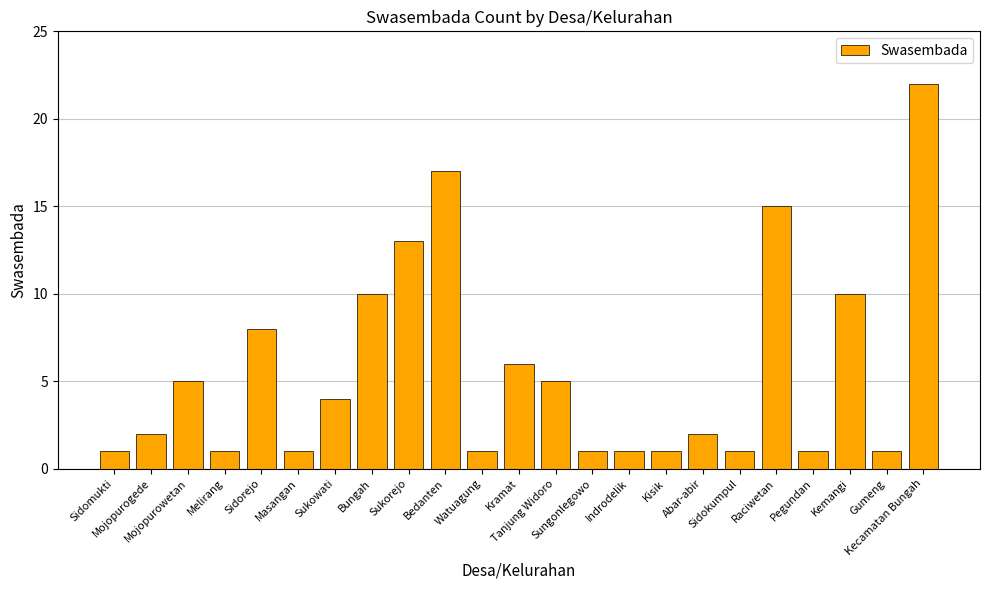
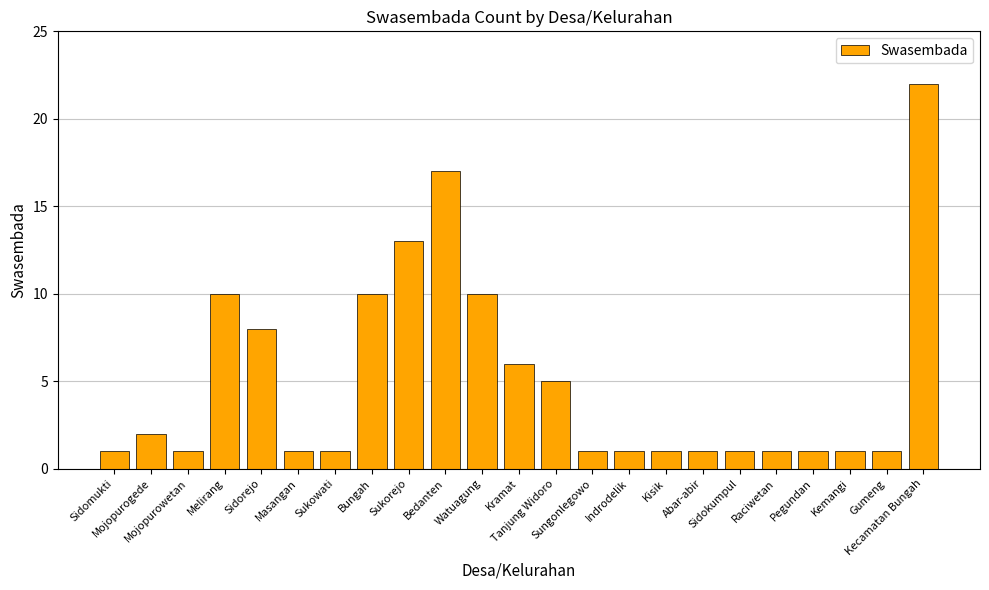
  {
    "Sidomukti": 1,
    "Mojopurogede": 2,
-   "Mojopurowetan": 5,
-   "Melirang": 1,
+   "Mojopurowetan": 1,
+   "Melirang": 10,
    "Sidorejo": 8,
    "Masangan": 1,
-   "Sukowati": 4,
+   "Sukowati": 1,
    "Bungah": 10,
    "Sukorejo": 13,
    "Bedanten": 17,
-   "Watuagung": 1,
+   "Watuagung": 10,
    "Kramat": 6,
    "Tanjung Widoro": 5,
    "Sungonlegowo": 1,
    "Indrodelik": 1,
    "Kisik": 1,
-   "Abar-abir": 2,
+   "Abar-abir": 1,
    "Sidokumpul": 1,
-   "Raciwetan": 15,
+   "Raciwetan": 1,
    "Pegundan": 1,
-   "Kemangi": 10,
+   "Kemangi": 1,
    "Gumeng": 1,
    "Kecamatan Bungah": 22
  }
